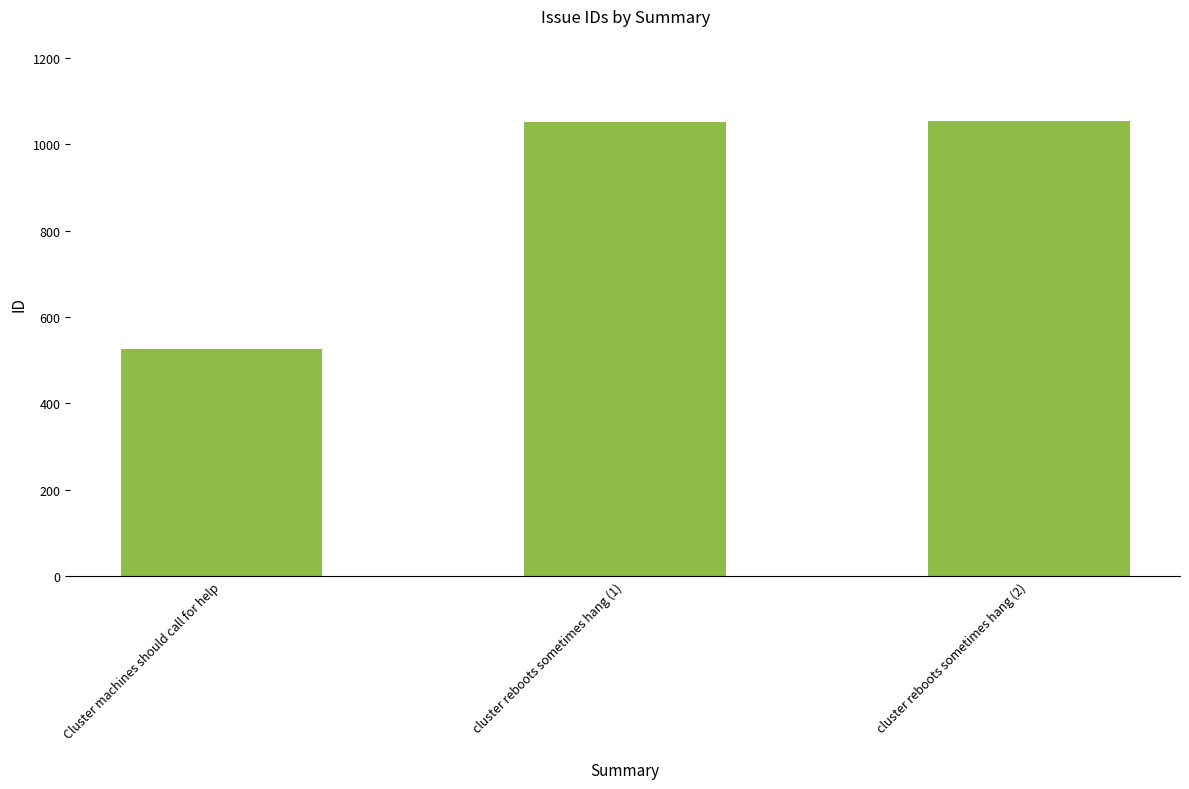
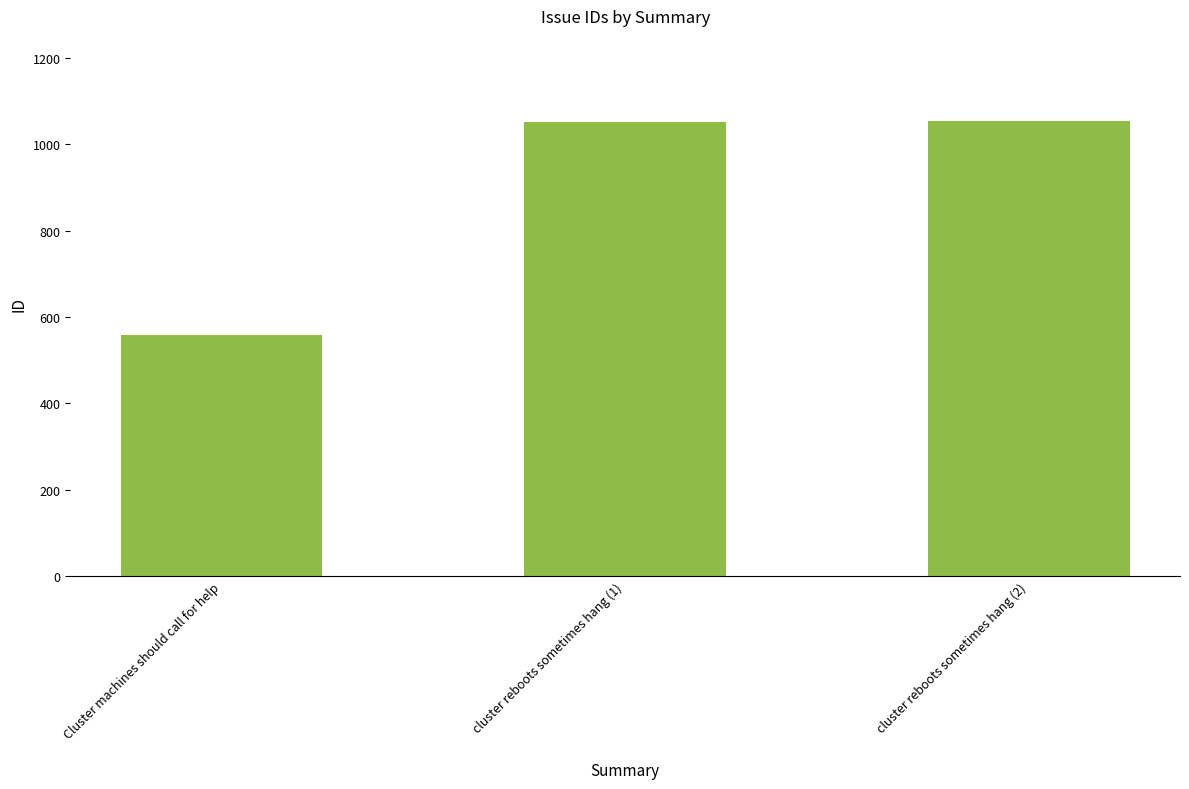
  {
-   "Cluster machines should call for help": 530,
+   "Cluster machines should call for help": 560,
    "cluster reboots sometimes hang (1)": 1050,
    "cluster reboots sometimes hang (2)": 1050
  }
